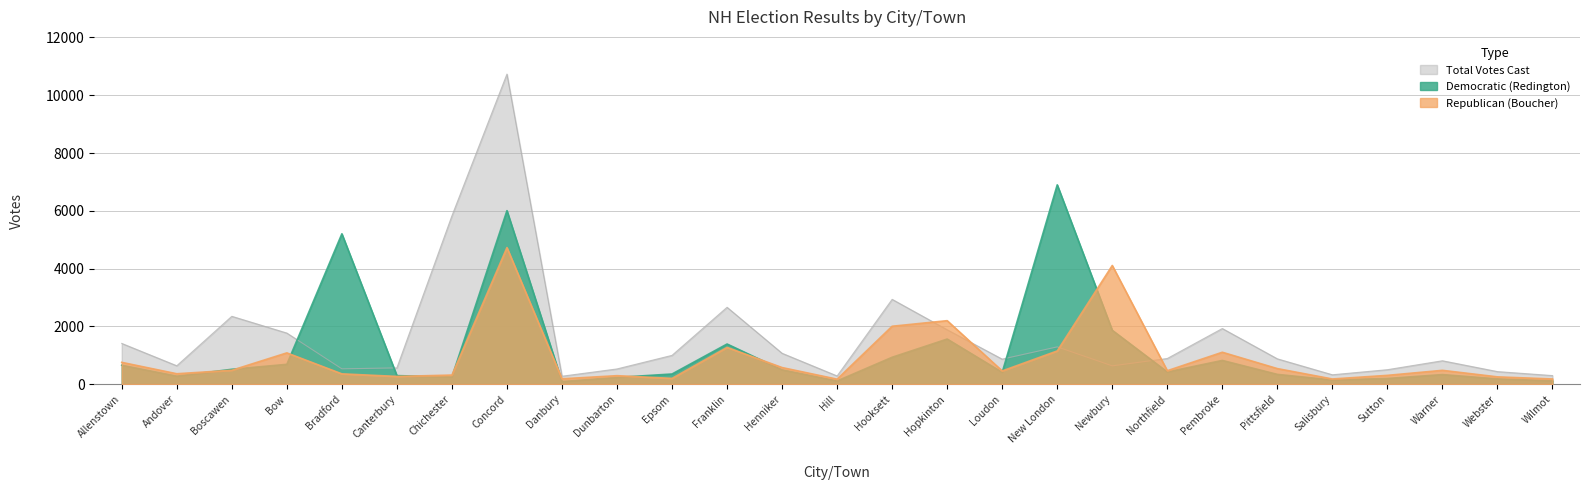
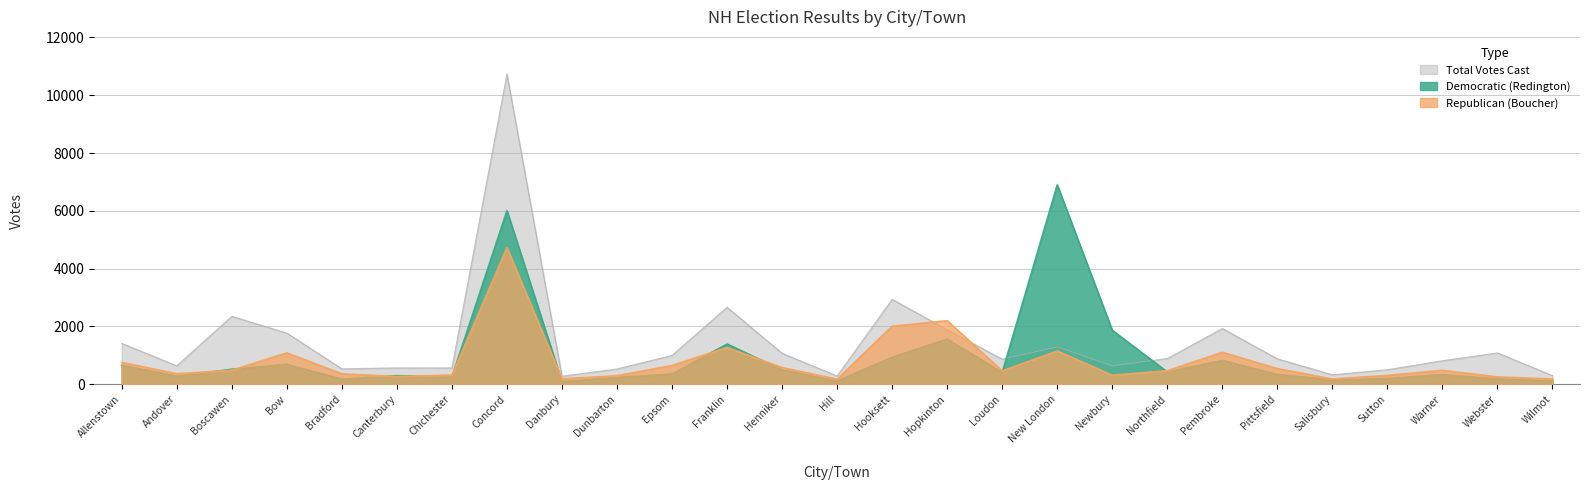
  {
    "Total Votes Cast": {
      "Allenstown": 1400,
      "Andover": 600,
      "Boscawen": 2300,
      "Bow": 1800,
      "Bradford": 500,
      "Canterbury": 600,
-     "Chichester": 5800,
+     "Chichester": 600,
      "Concord": 10700,
      "Danbury": 300,
      "Dunbarton": 500,
      "Epsom": 1000,
      "Franklin": 2700,
      "Henniker": 1100,
      "Hill": 300,
      "Hooksett": 2900,
      "Hopkinton": 1900,
      "Loudon": 900,
      "New London": 1300,
      "Newbury": 600,
      "Northfield": 900,
      "Pembroke": 1900,
      "Pittsfield": 900,
      "Salisbury": 300,
      "Sutton": 500,
      "Warner": 800,
-     "Webster": 400,
+     "Webster": 1100,
      "Wilmot": 300
    },
    "Democratic (Redington)": {
      "Allenstown": 700,
      "Bow": 700,
-     "Bradford": 5200,
+     "Bradford": 200,
      "Concord": 6000,
      "Danbury": 100,
      "Epsom": 400,
      "Franklin": 1400,
      "Hooksett": 900,
      "Hopkinton": 1600,
      "New London": 6900,
      "Newbury": 1900,
      "Pembroke": 800,
      "Pittsfield": 300,
      "Sutton": 200,
      "Warner": 300
    },
    "Republican (Boucher)": {
      "Allenstown": 800,
      "Bow": 1100,
      "Bradford": 400,
      "Concord": 4700,
      "Danbury": 200,
-     "Epsom": 200,
+     "Epsom": 600,
      "Franklin": 1300,
      "Hooksett": 2000,
      "Hopkinton": 2200,
      "New London": 1100,
-     "Newbury": 4100,
+     "Newbury": 300,
      "Pembroke": 1100,
      "Pittsfield": 500,
      "Sutton": 300,
      "Warner": 500
    }
  }
